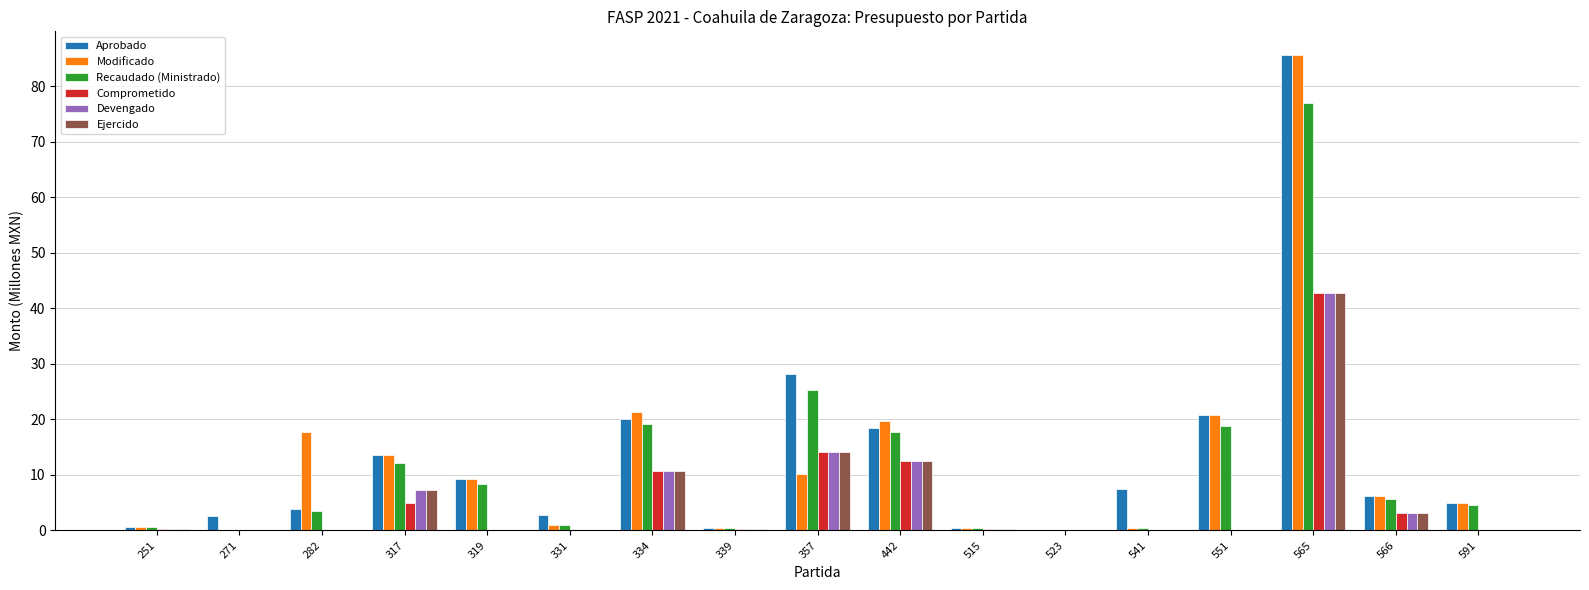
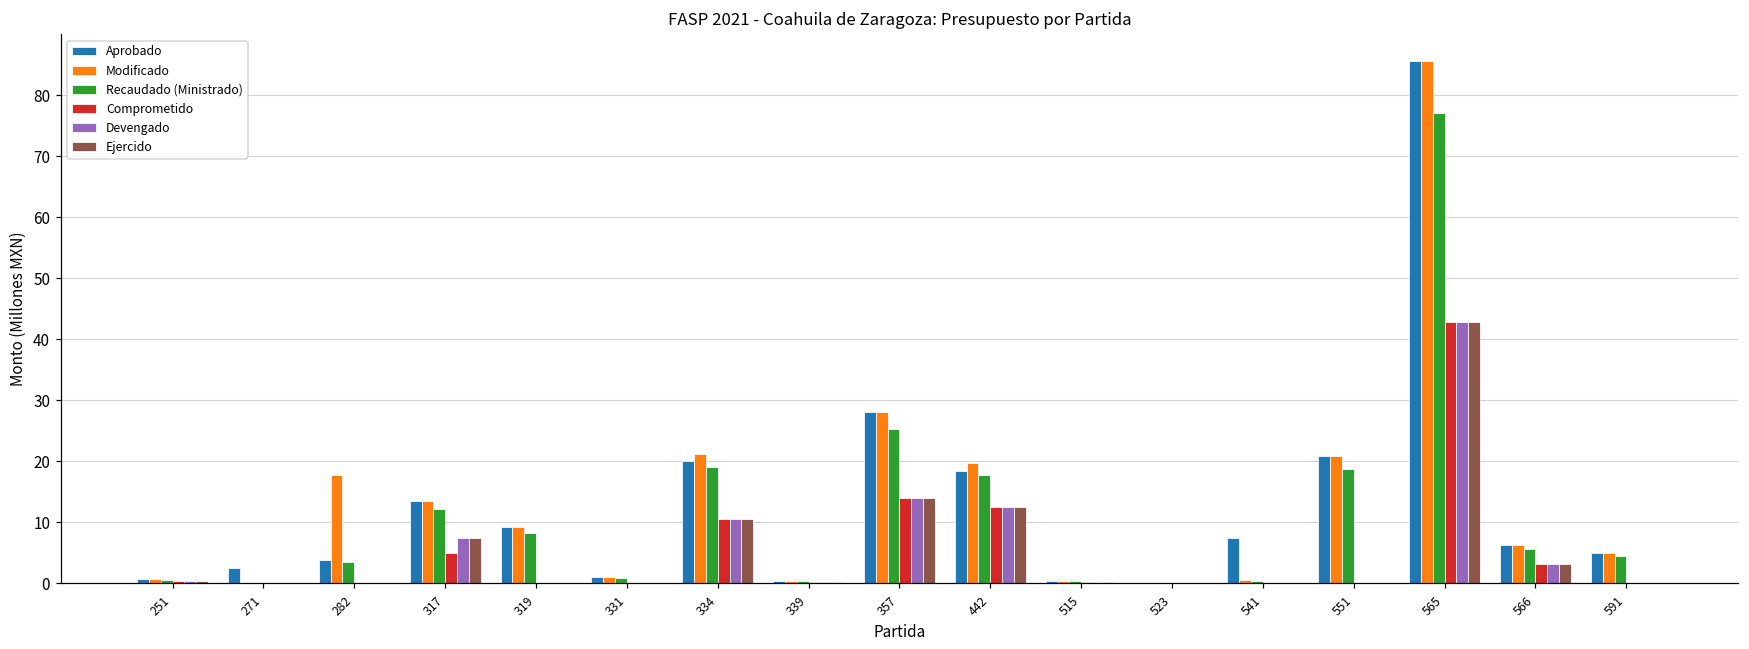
  {
    "Aprobado": {
      "251": 1,
      "271": 3,
      "282": 4,
      "317": 14,
      "319": 9,
-     "331": 3,
+     "331": 1,
      "334": 20,
      "339": 0,
      "357": 28,
      "442": 18,
      "515": 0,
      "541": 7,
      "551": 21,
      "565": 86,
      "566": 6,
      "591": 5
    },
    "Modificado": {
      "251": 1,
      "282": 18,
      "317": 14,
      "319": 9,
      "331": 1,
      "334": 21,
      "339": 0,
-     "357": 10,
+     "357": 28,
      "442": 20,
      "515": 0,
      "541": 1,
      "551": 21,
      "565": 86,
      "566": 6,
      "591": 5
    },
    "Recaudado (Ministrado)": {
      "251": 1,
      "282": 3,
      "317": 12,
      "319": 8,
      "331": 1,
      "334": 19,
      "357": 25,
      "442": 18,
      "541": 0,
      "551": 19,
      "565": 77,
      "566": 6,
      "591": 5
    },
    "Comprometido": {
      "271": 0,
      "282": 0,
      "317": 5,
      "319": 0,
      "331": 0,
      "334": 11,
      "357": 14,
      "442": 13,
      "541": 0,
      "551": 0,
      "565": 43,
      "566": 3,
      "591": 0
    },
    "Devengado": {
      "271": 0,
      "282": 0,
      "317": 7,
      "319": 0,
      "331": 0,
      "334": 11,
      "357": 14,
      "442": 13,
      "541": 0,
      "551": 0,
      "565": 43,
      "566": 3,
      "591": 0
    },
    "Ejercido": {
      "271": 0,
      "282": 0,
      "317": 7,
      "319": 0,
      "331": 0,
      "334": 11,
      "357": 14,
      "442": 13,
      "541": 0,
      "551": 0,
      "565": 43,
      "566": 3,
      "591": 0
    }
  }
